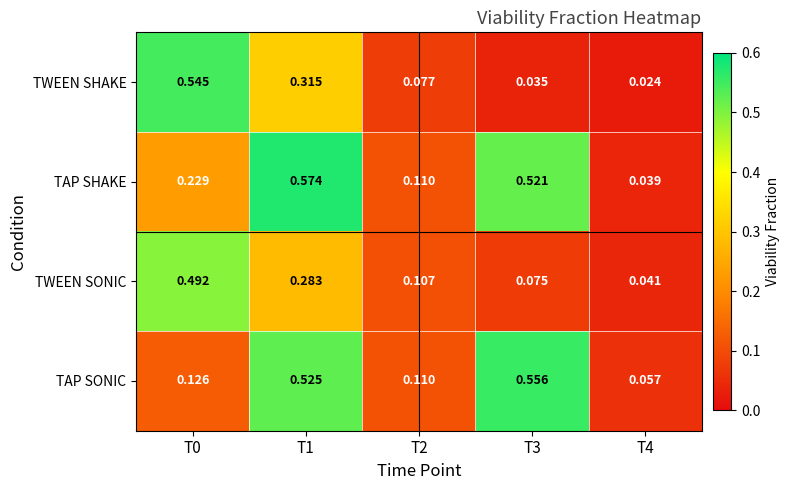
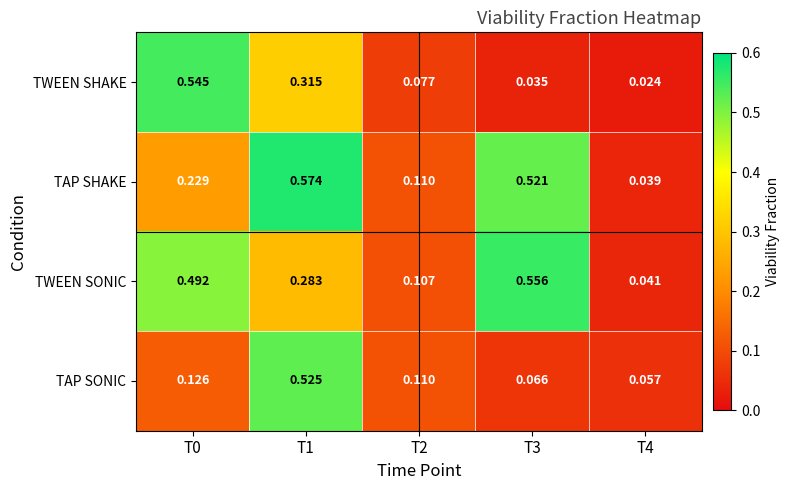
  {
    "TWEEN SHAKE": {
      "T0": 0.545,
      "T1": 0.315,
      "T2": 0.077,
      "T3": 0.035,
      "T4": 0.024
    },
    "TAP SHAKE": {
      "T0": 0.229,
      "T1": 0.574,
      "T2": 0.110,
      "T3": 0.521,
      "T4": 0.039
    },
    "TWEEN SONIC": {
      "T0": 0.492,
      "T1": 0.283,
      "T2": 0.107,
-     "T3": 0.075,
+     "T3": 0.556,
      "T4": 0.041
    },
    "TAP SONIC": {
      "T0": 0.126,
      "T1": 0.525,
      "T2": 0.110,
-     "T3": 0.556,
+     "T3": 0.066,
      "T4": 0.057
    }
  }
